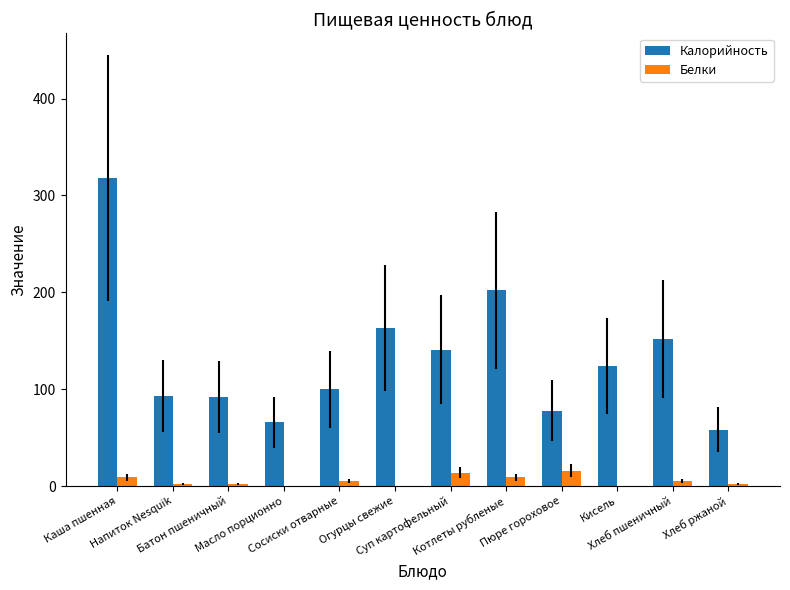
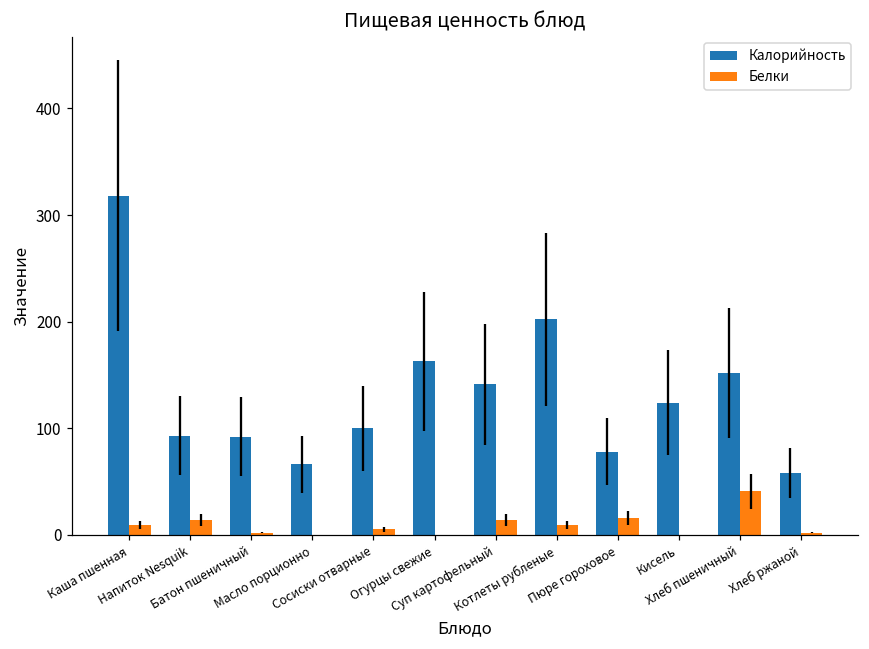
  {
    "Калорийность": {
      "Каша пшенная": 320,
      "Напиток Nesquik": 90,
      "Батон пшеничный": 90,
      "Масло порционно": 70,
      "Сосиски отварные": 100,
      "Огурцы свежие": 160,
      "Суп картофельный": 140,
      "Котлеты рубленые": 200,
      "Пюре гороховое": 80,
      "Кисель": 120,
      "Хлеб пшеничный": 150,
      "Хлеб ржаной": 60
    },
    "Белки": {
      "Каша пшенная": 10,
-     "Напиток Nesquik": 0,
+     "Напиток Nesquik": 10,
      "Масло порционно": 0,
      "Сосиски отварные": 10,
      "Огурцы свежие": 0,
      "Суп картофельный": 10,
      "Котлеты рубленые": 10,
      "Пюре гороховое": 20,
      "Кисель": 0,
-     "Хлеб пшеничный": 10
+     "Хлеб пшеничный": 40
    }
  }
